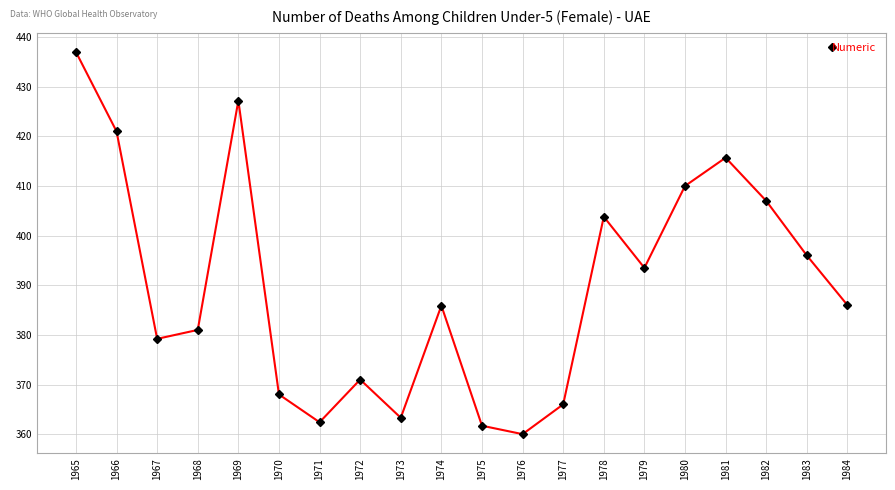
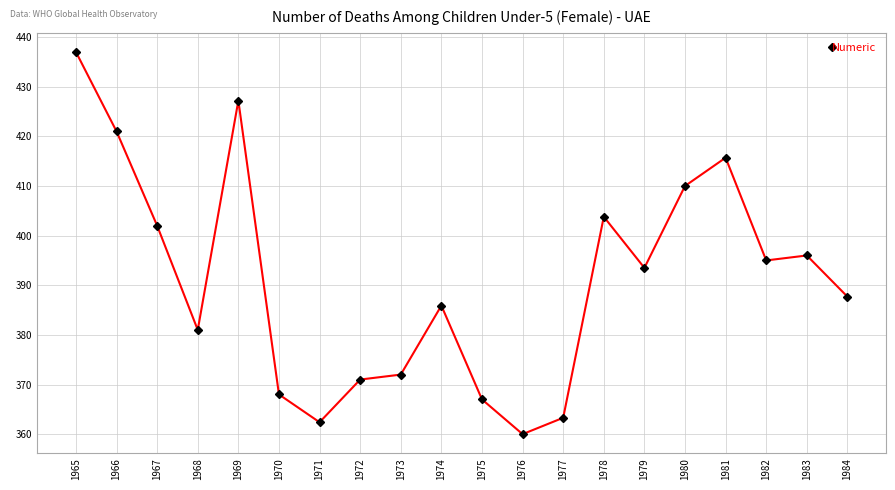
  {
    "1965": 437,
    "1966": 421,
-   "1967": 379,
+   "1967": 402,
    "1968": 381,
    "1969": 427,
    "1970": 368,
    "1971": 362,
    "1972": 371,
-   "1973": 363,
+   "1973": 372,
    "1974": 386,
-   "1975": 362,
+   "1975": 367,
    "1976": 360,
-   "1977": 366,
+   "1977": 363,
    "1978": 404,
    "1979": 394,
    "1980": 410,
    "1981": 416,
-   "1982": 407,
+   "1982": 395,
    "1983": 396,
-   "1984": 386
+   "1984": 388
  }
